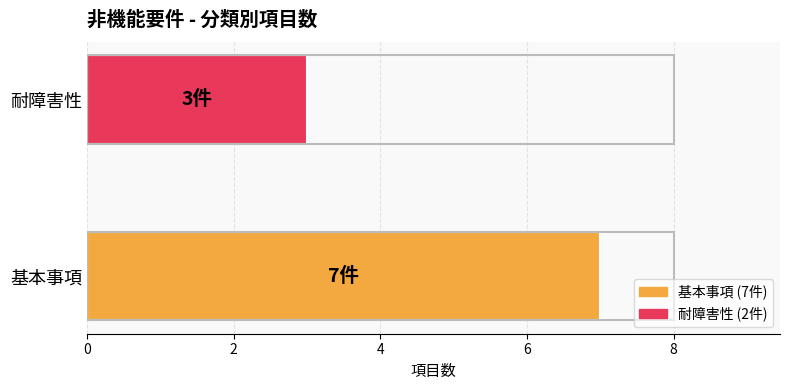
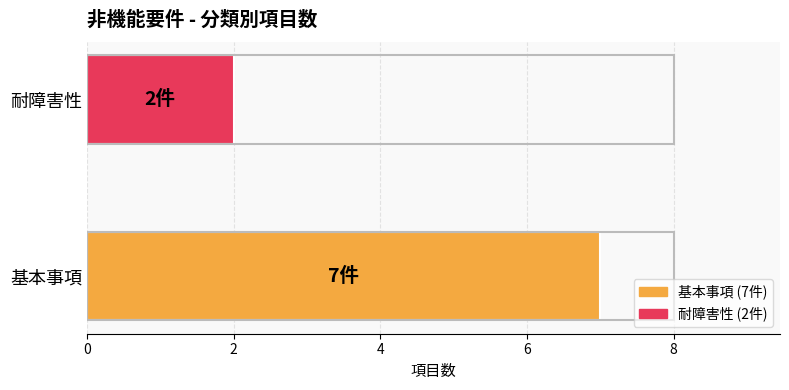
  {
-   "耐障害性": "3件",
+   "耐障害性": "2件",
    "基本事項": "7件"
  }
